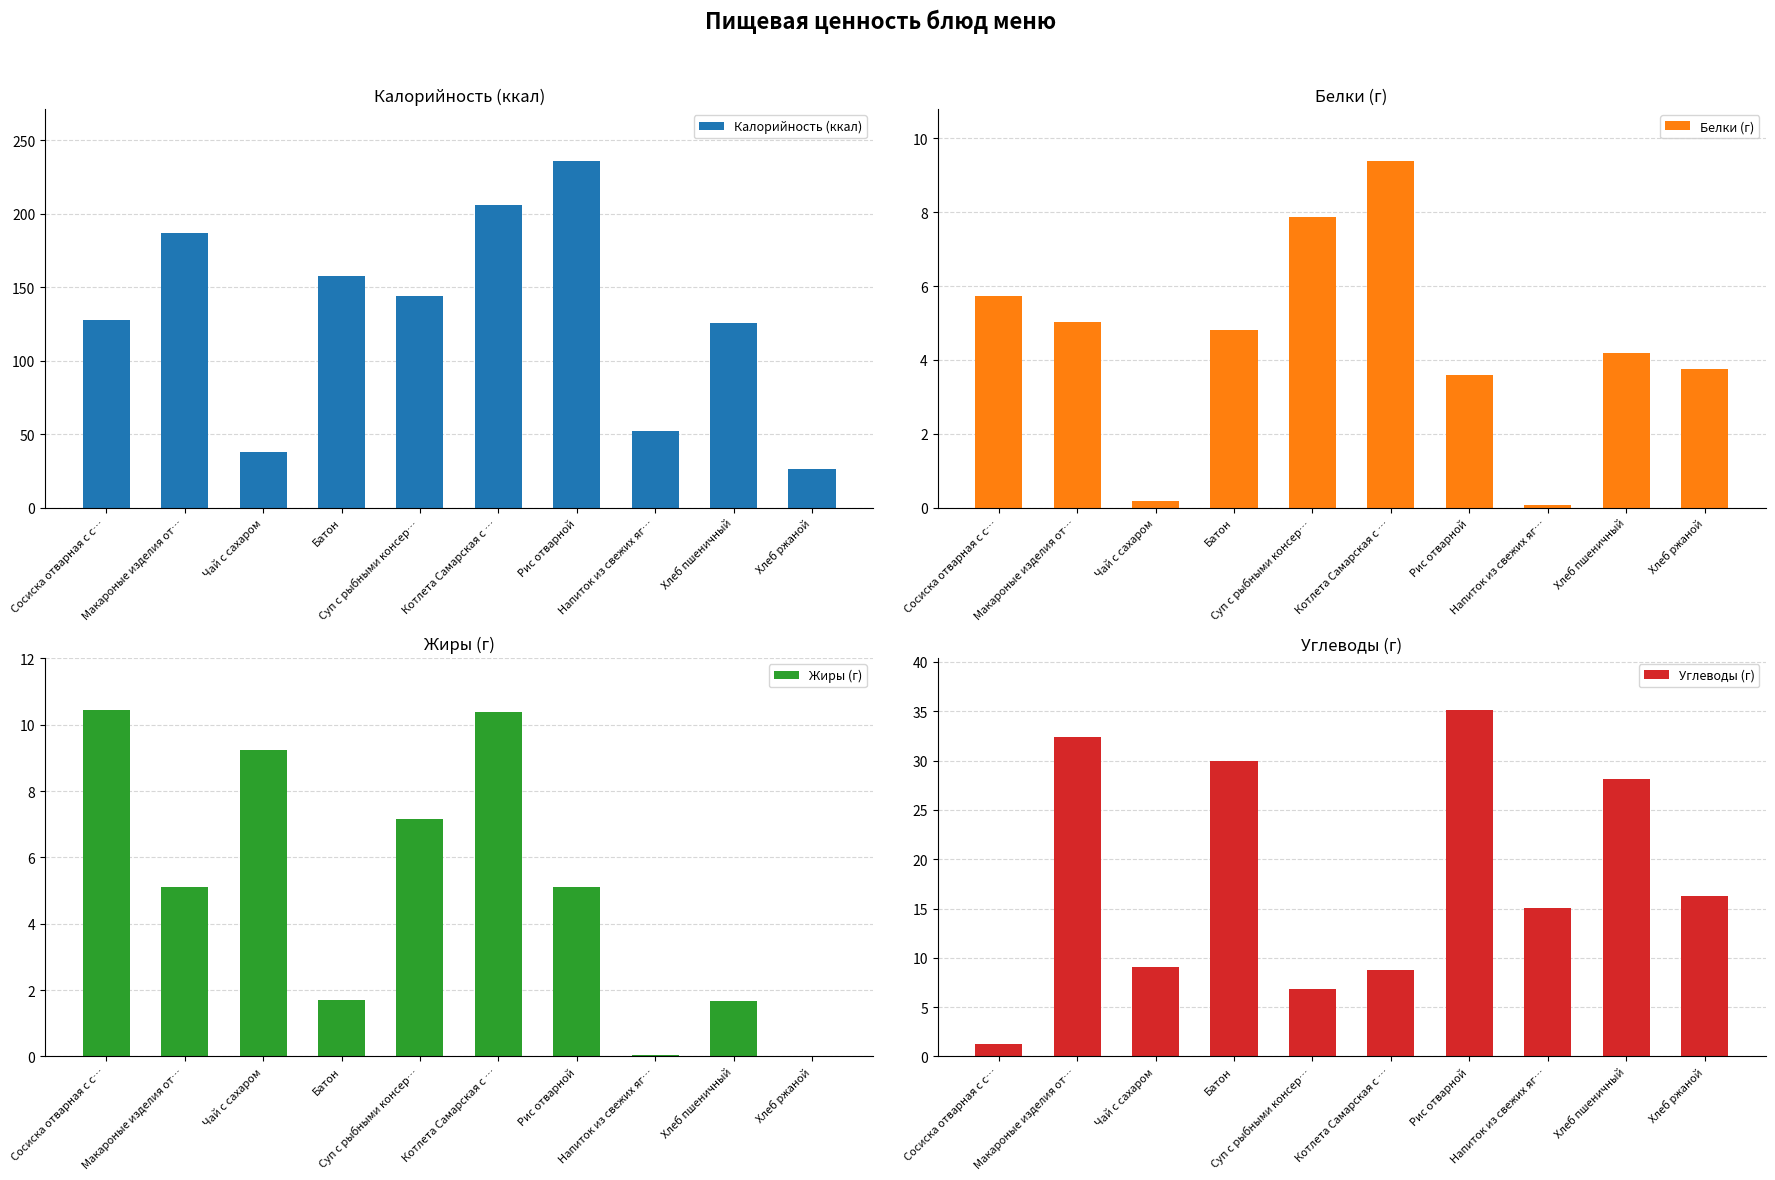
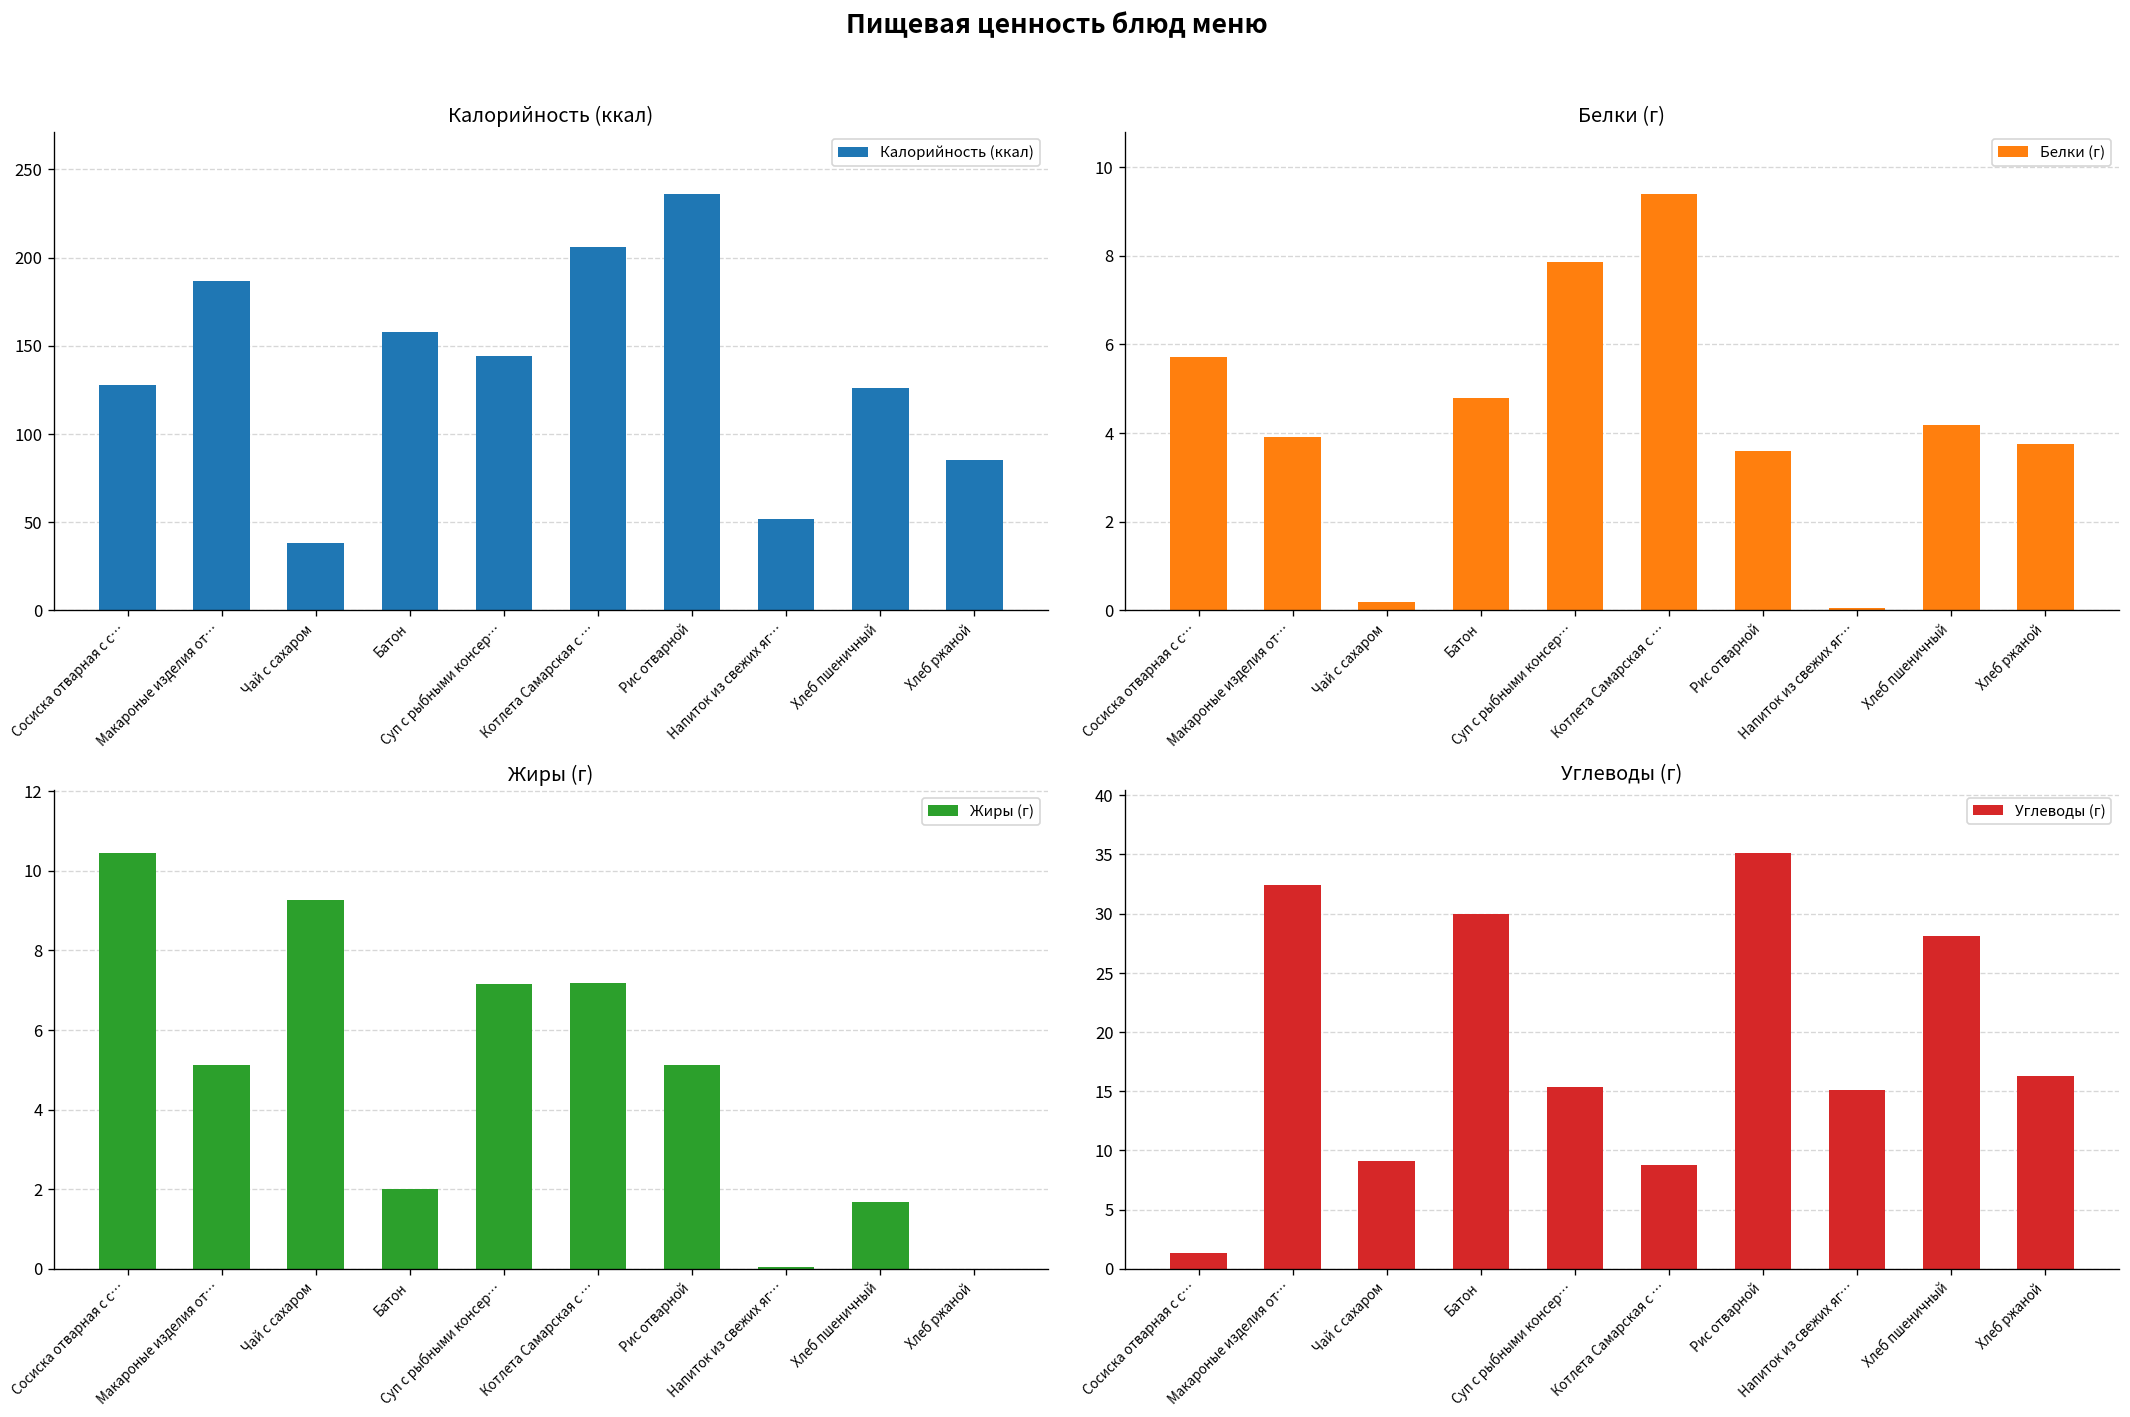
  {
    "Калорийность (ккал)": {
      "Сосиска отварная с с…": 128,
      "Макароные изделия от…": 187,
      "Чай с сахаром": 38,
      "Батон": 158,
      "Суп с рыбными консер…": 144,
      "Котлета Самарская с …": 206,
      "Рис отварной": 236,
      "Напиток из свежих яг…": 52,
      "Хлеб пшеничный": 126,
-     "Хлеб ржаной": 26
+     "Хлеб ржаной": 85
    },
    "Белки (г)": {
      "Сосиска отварная с с…": 5.7,
-     "Макароные изделия от…": 5.0,
+     "Макароные изделия от…": 3.9,
      "Чай с сахаром": 0.2,
      "Батон": 4.8,
      "Суп с рыбными консер…": 7.9,
      "Котлета Самарская с …": 9.4,
      "Рис отварной": 3.6,
      "Хлеб пшеничный": 4.2,
      "Хлеб ржаной": 3.8
    },
    "Жиры (г)": {
      "Сосиска отварная с с…": 10.5,
      "Макароные изделия от…": 5.1,
      "Чай с сахаром": 9.3,
-     "Батон": 1.7,
+     "Батон": 2.0,
      "Суп с рыбными консер…": 7.2,
-     "Котлета Самарская с …": 10.4,
+     "Котлета Самарская с …": 7.2,
      "Рис отварной": 5.1,
      "Хлеб пшеничный": 1.7,
      "Хлеб ржаной": 0.0
    },
    "Углеводы (г)": {
      "Сосиска отварная с с…": 1,
      "Макароные изделия от…": 32,
      "Чай с сахаром": 9,
      "Батон": 30,
-     "Суп с рыбными консер…": 7,
+     "Суп с рыбными консер…": 15,
      "Котлета Самарская с …": 9,
      "Рис отварной": 35,
      "Напиток из свежих яг…": 15,
      "Хлеб пшеничный": 28,
      "Хлеб ржаной": 16
    }
  }
